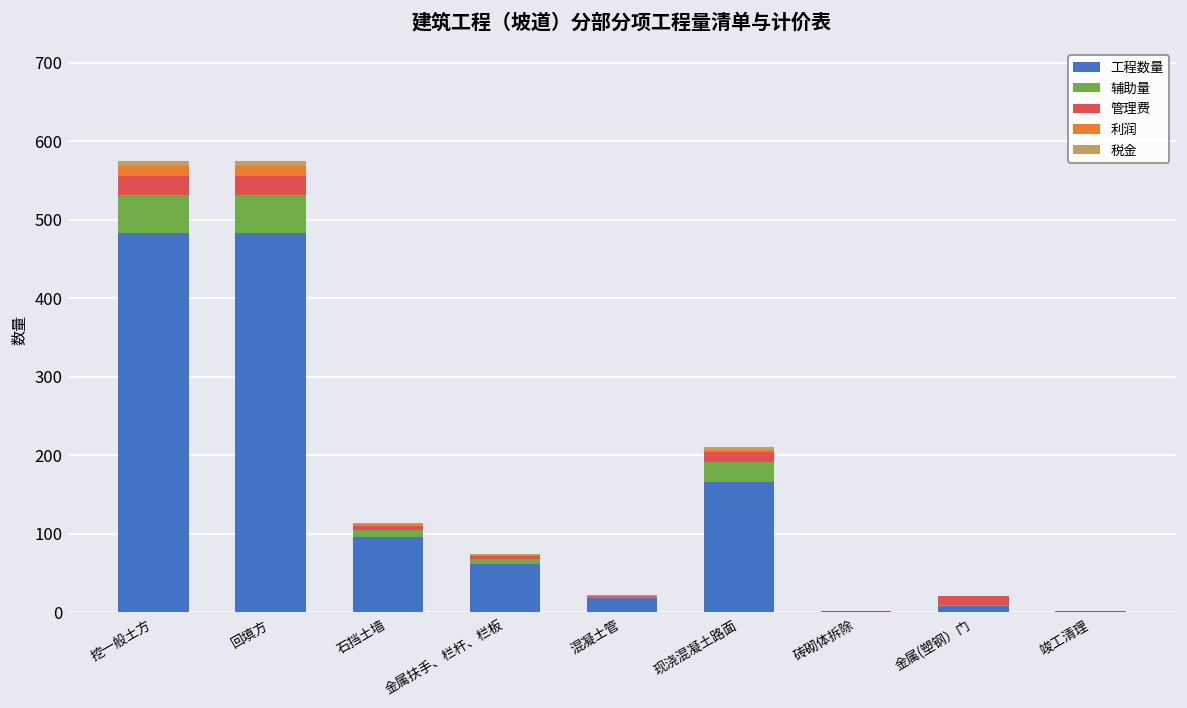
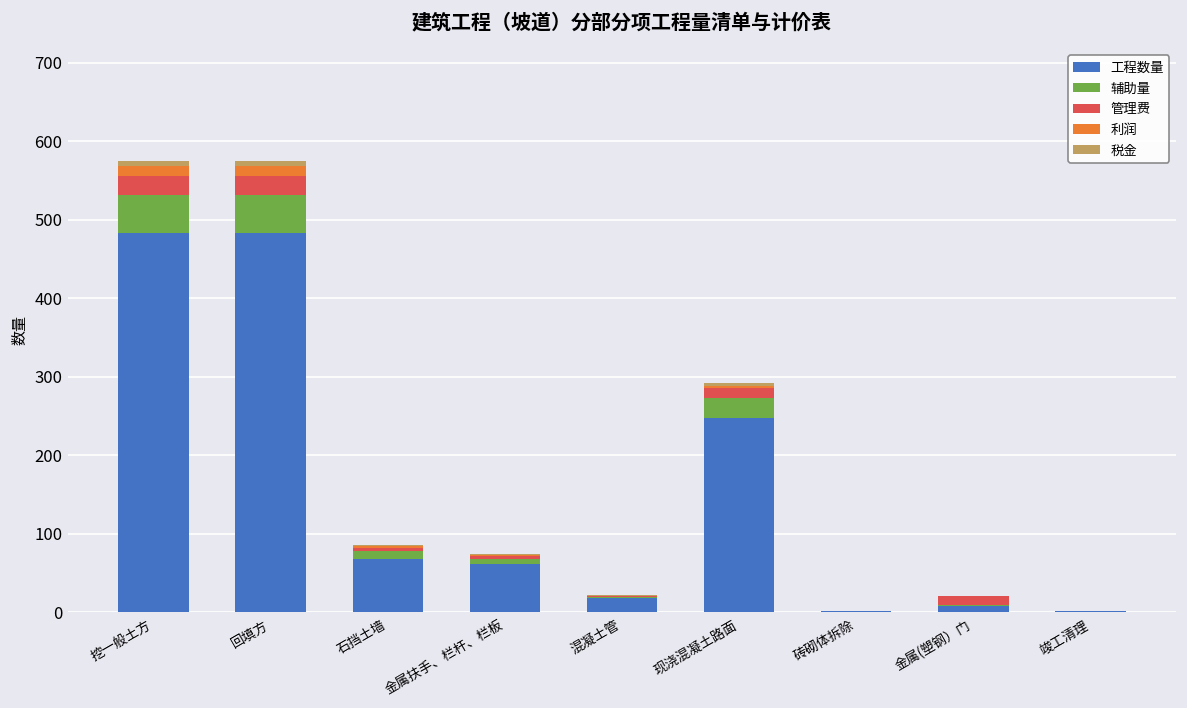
  {
    "工程数量": {
      "挖一般土方": 480,
      "回填方": 480,
-     "石挡土墙": 100,
+     "石挡土墙": 70,
      "金属扶手、栏杆、栏板": 60,
      "混凝土管": 20,
-     "现浇混凝土路面": 170,
+     "现浇混凝土路面": 250,
      "金属(塑钢）门": 10
    },
    "辅助量": {
      "挖一般土方": 50,
      "回填方": 50,
      "石挡土墙": 10,
      "金属扶手、栏杆、栏板": 10,
      "现浇混凝土路面": 20
    },
    "税金": {
      "挖一般土方": 10,
      "回填方": 10
    }
  }
